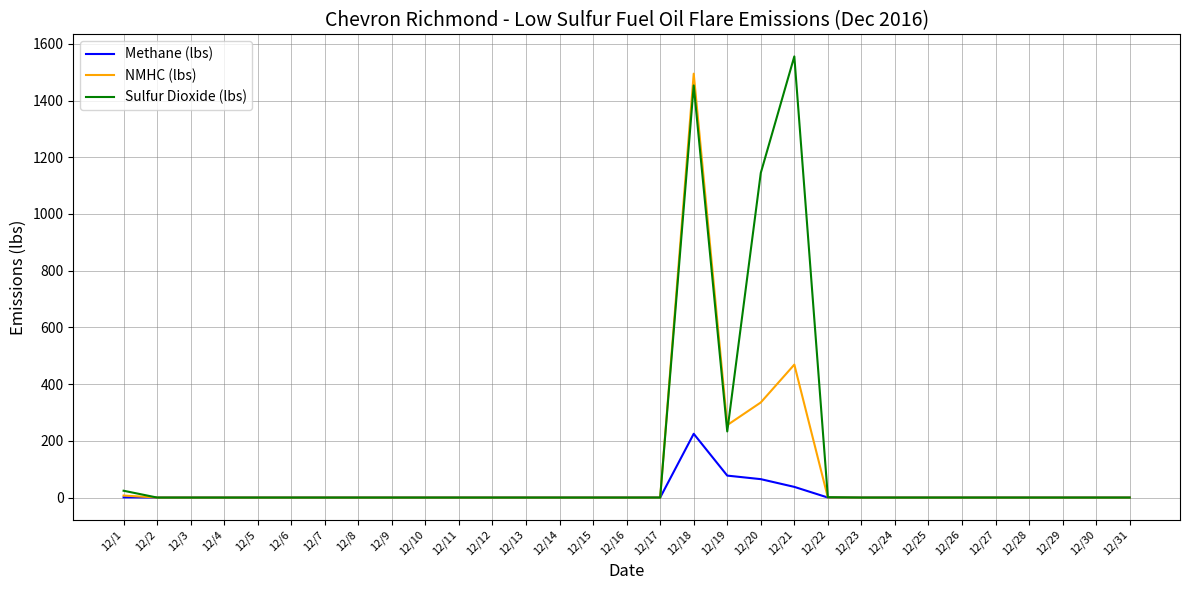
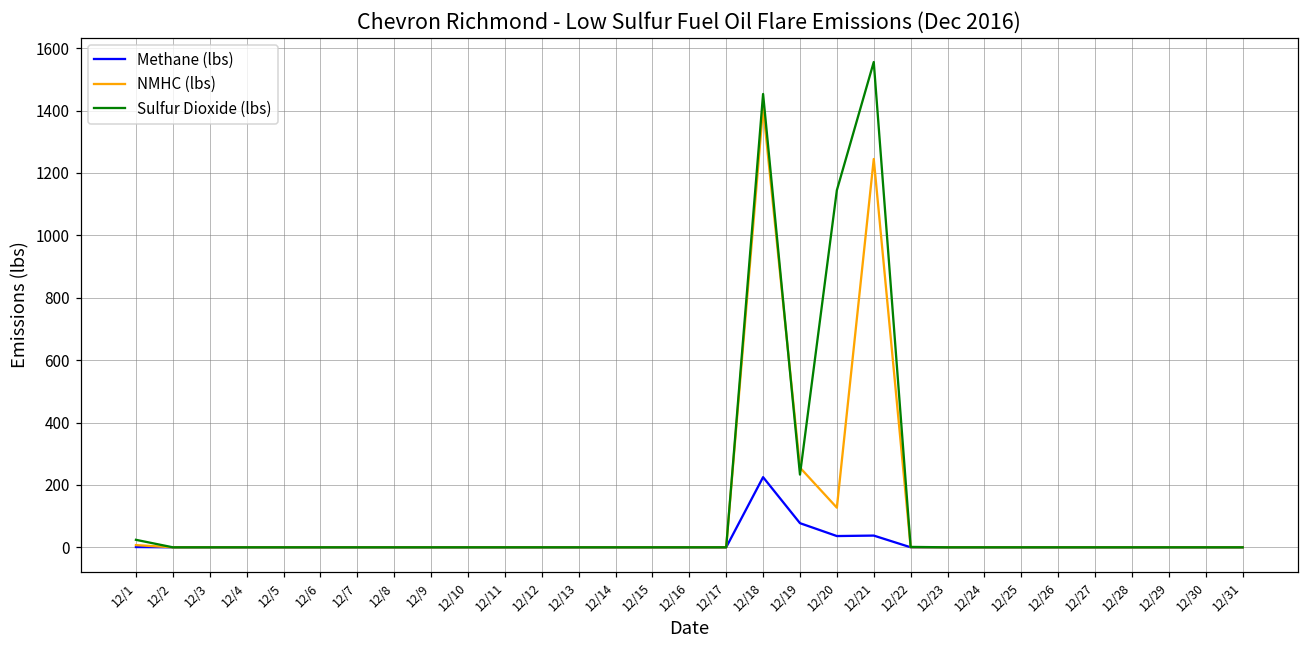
  {
    "Methane (lbs)": {
      "12/18": 220,
      "12/19": 80,
-     "12/20": 60,
+     "12/20": 40,
      "12/21": 40
    },
    "NMHC (lbs)": {
-     "12/18": 1490,
+     "12/18": 1410,
      "12/19": 260,
-     "12/20": 340,
-     "12/21": 470
+     "12/20": 130,
+     "12/21": 1240
    },
    "Sulfur Dioxide (lbs)": {
      "12/1": 20,
      "12/18": 1450,
      "12/19": 230,
      "12/20": 1140,
      "12/21": 1560
    }
  }
